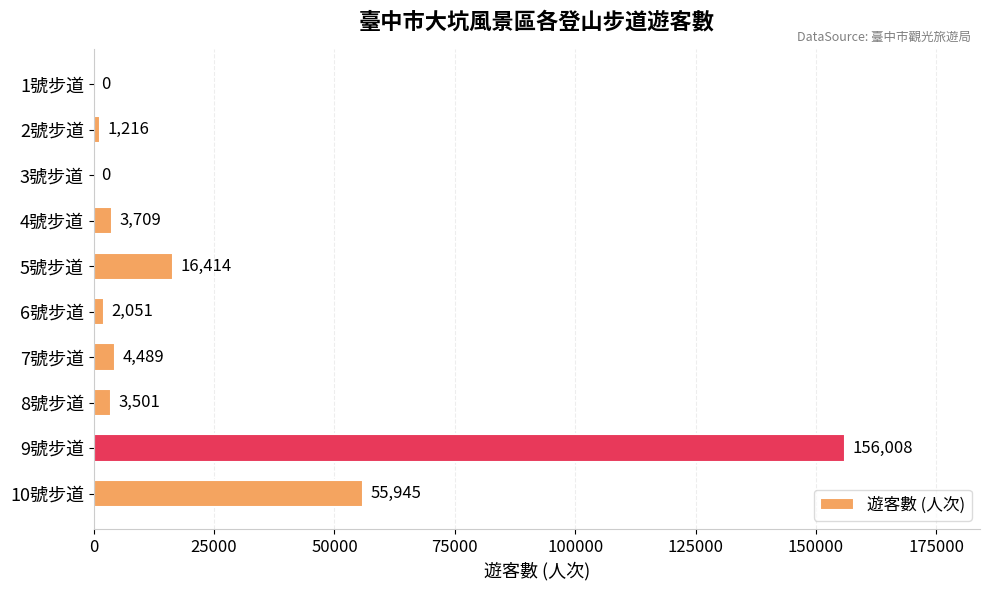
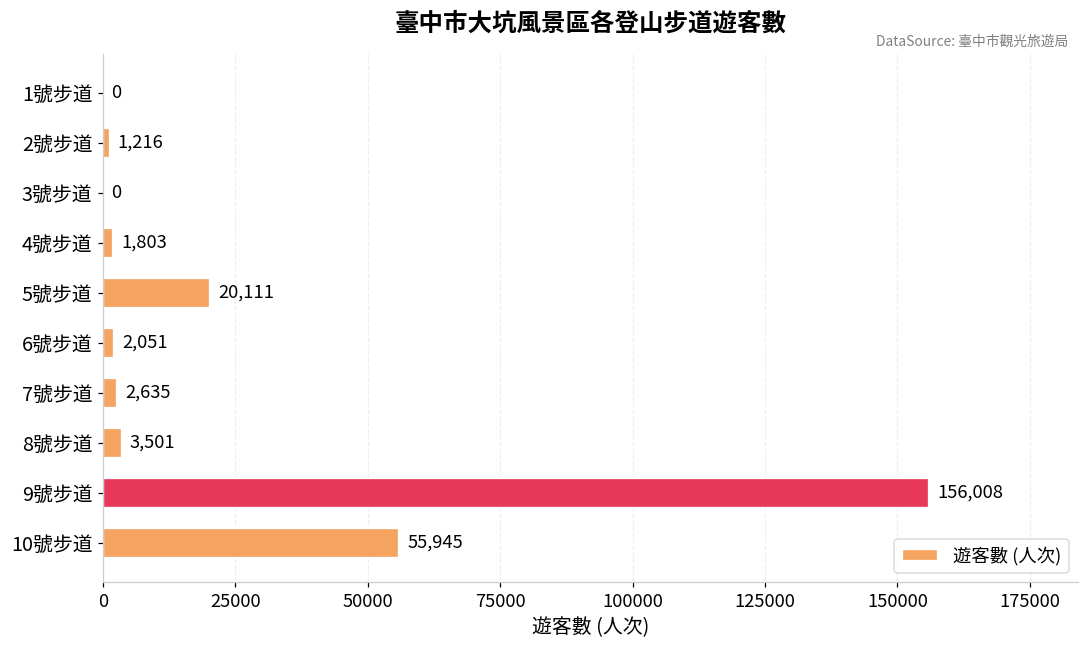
  {
    "1號步道": "0",
    "2號步道": "1,216",
    "3號步道": "0",
-   "4號步道": "3,709",
-   "5號步道": "16,414",
+   "4號步道": "1,803",
+   "5號步道": "20,111",
    "6號步道": "2,051",
-   "7號步道": "4,489",
+   "7號步道": "2,635",
    "8號步道": "3,501",
    "9號步道": "156,008",
    "10號步道": "55,945"
  }
